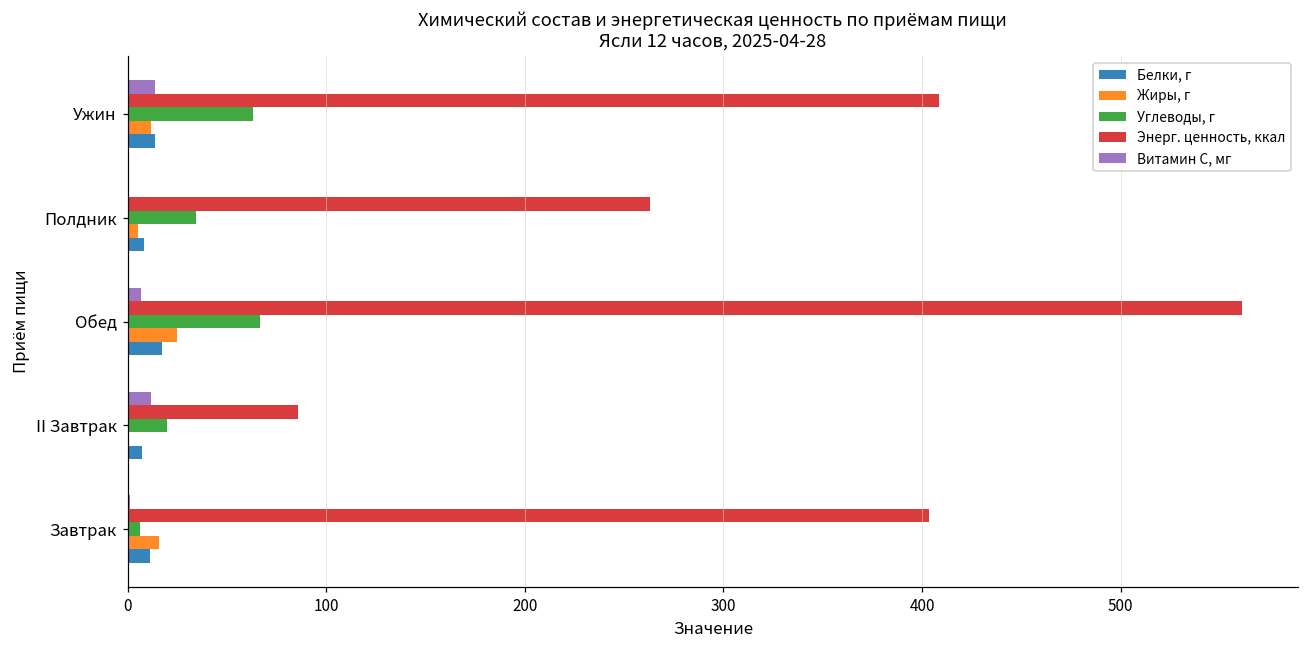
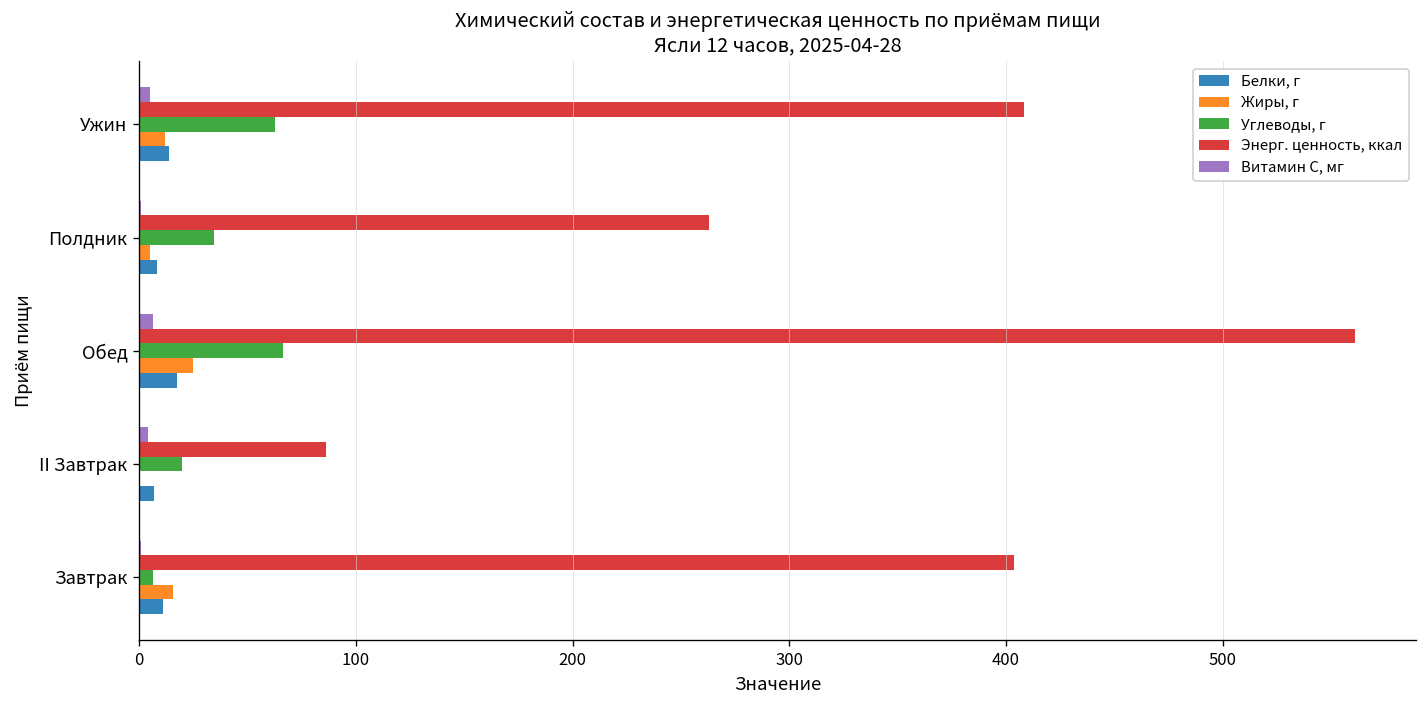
  {
    "Белки, г": {
      "Ужин": 14,
      "Полдник": 8,
      "Обед": 17,
      "II Завтрак": 7,
      "Завтрак": 11
    },
    "Жиры, г": {
      "Ужин": 12,
      "Полдник": 5,
      "Обед": 25,
      "Завтрак": 16
    },
    "Углеводы, г": {
      "Ужин": 63,
      "Полдник": 34,
      "Обед": 67,
      "II Завтрак": 20,
      "Завтрак": 6
    },
    "Энерг. ценность, ккал": {
      "Ужин": 409,
      "Полдник": 263,
      "Обед": 561,
      "II Завтрак": 86,
      "Завтрак": 404
    },
    "Витамин С, мг": {
-     "Ужин": 14,
+     "Ужин": 5,
      "Обед": 6,
-     "II Завтрак": 12
+     "II Завтрак": 4
    }
  }
